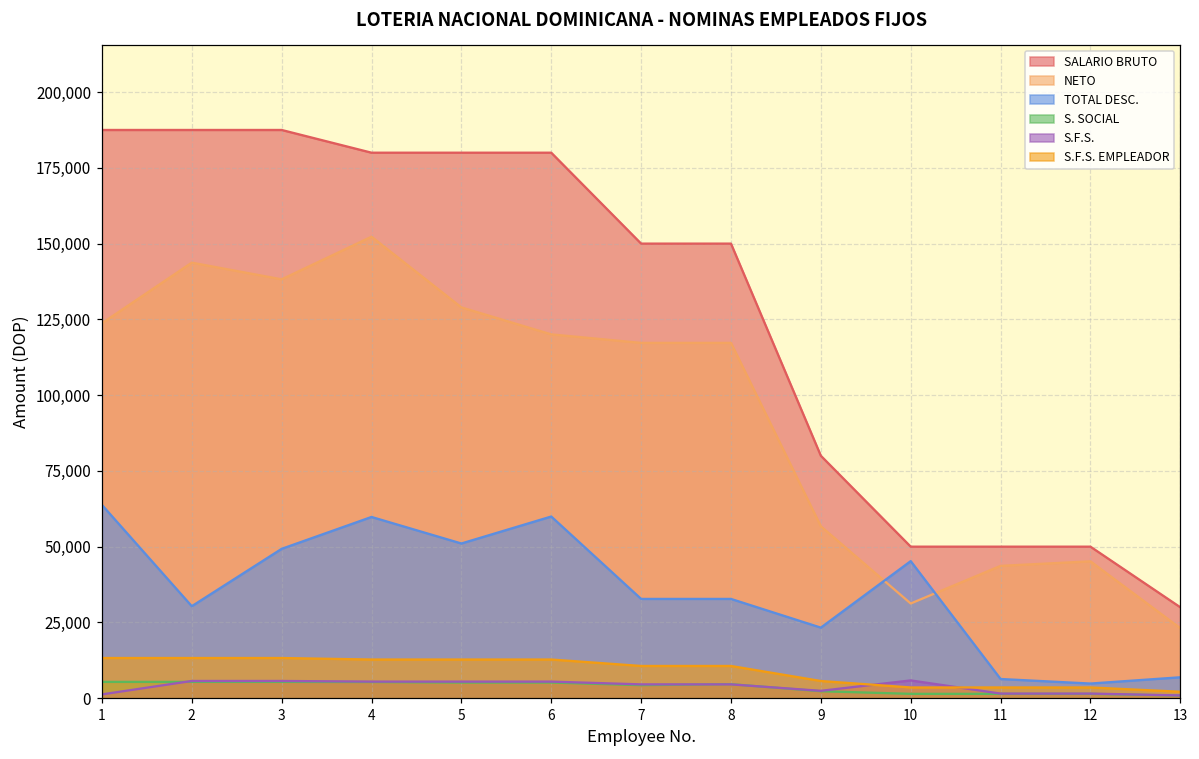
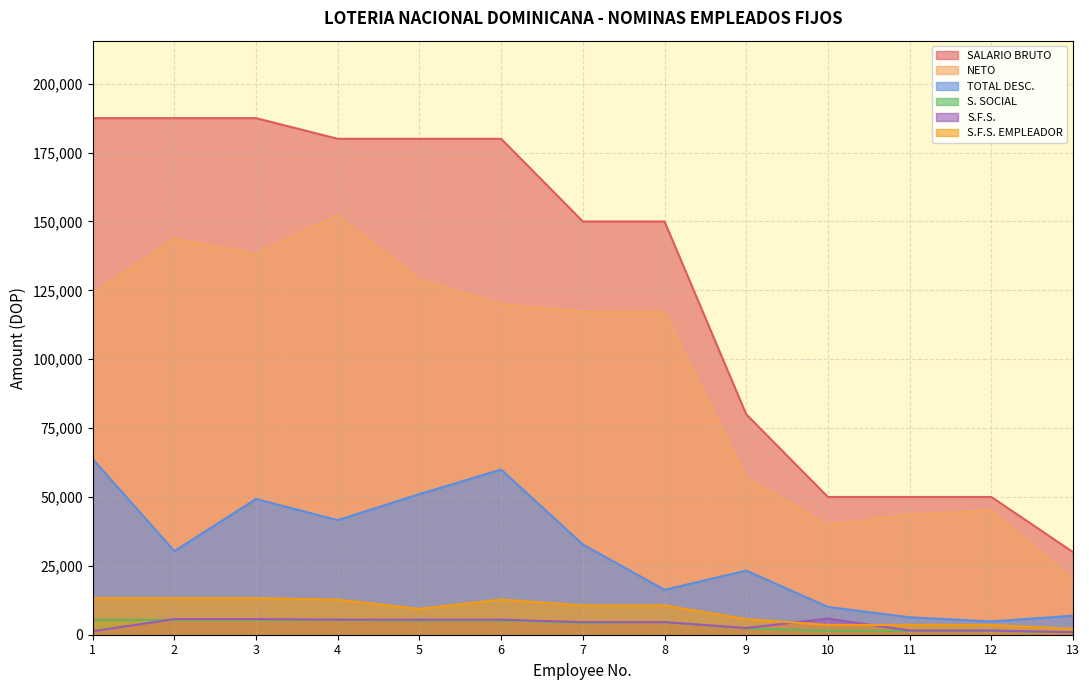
  {
    "SALARIO BRUTO": {
      "1": "188,000",
      "2": "188,000",
      "3": "188,000",
      "4": "180,000",
      "5": "180,000",
      "6": "180,000",
      "7": "150,000",
      "8": "150,000",
      "9": "80,000",
      "10": "50,000",
      "11": "50,000",
      "12": "50,000",
      "13": "30,000"
    },
    "NETO": {
      "1": "124,000",
      "2": "144,000",
      "3": "138,000",
      "4": "152,000",
      "5": "129,000",
      "6": "120,000",
      "7": "117,000",
      "8": "117,000",
      "9": "57,000",
-     "10": "31,000",
+     "10": "40,000",
      "11": "44,000",
      "12": "45,000",
-     "13": "23,000"
+     "13": "20,000"
    },
    "TOTAL DESC.": {
      "1": "64,000",
      "2": "30,000",
      "3": "49,000",
-     "4": "60,000",
+     "4": "42,000",
      "5": "51,000",
      "6": "60,000",
      "7": "33,000",
-     "8": "33,000",
+     "8": "16,000",
      "9": "23,000",
-     "10": "45,000",
+     "10": "10,000",
      "11": "6,000",
      "12": "5,000",
      "13": "7,000"
    },
    "S. SOCIAL": {
      "1": "5,000",
      "10": "1,000"
    },
    "S.F.S.": {
      "1": "1,000",
      "10": "6,000"
    },
    "S.F.S. EMPLEADOR": {
      "1": "13,000",
      "2": "13,000",
      "3": "13,000",
      "4": "13,000",
-     "5": "13,000",
+     "5": "9,000",
      "6": "13,000",
      "7": "11,000",
      "8": "11,000",
      "9": "6,000",
      "10": "4,000",
      "11": "4,000",
      "12": "4,000",
      "13": "2,000"
    }
  }
